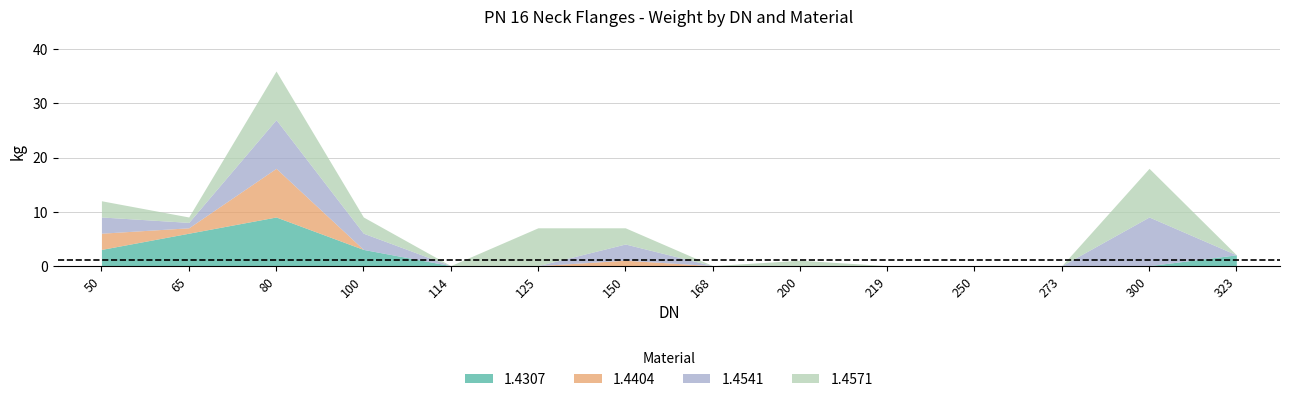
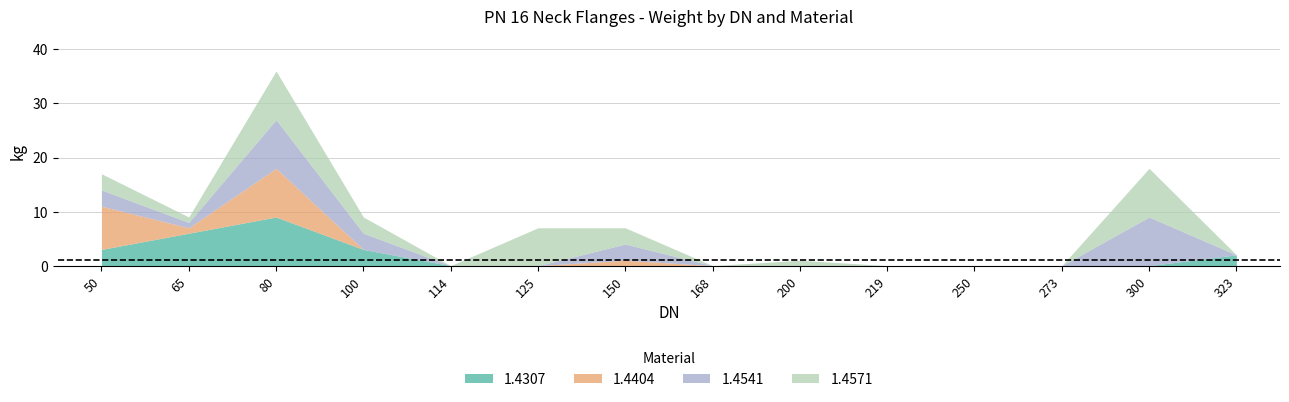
  {
    "1.4307": {
      "50": 3,
      "65": 6,
      "80": 9,
      "150": 0
    },
    "1.4404": {
-     "50": 3,
+     "50": 8,
      "65": 1,
      "80": 9,
      "150": 1
    }
  }
